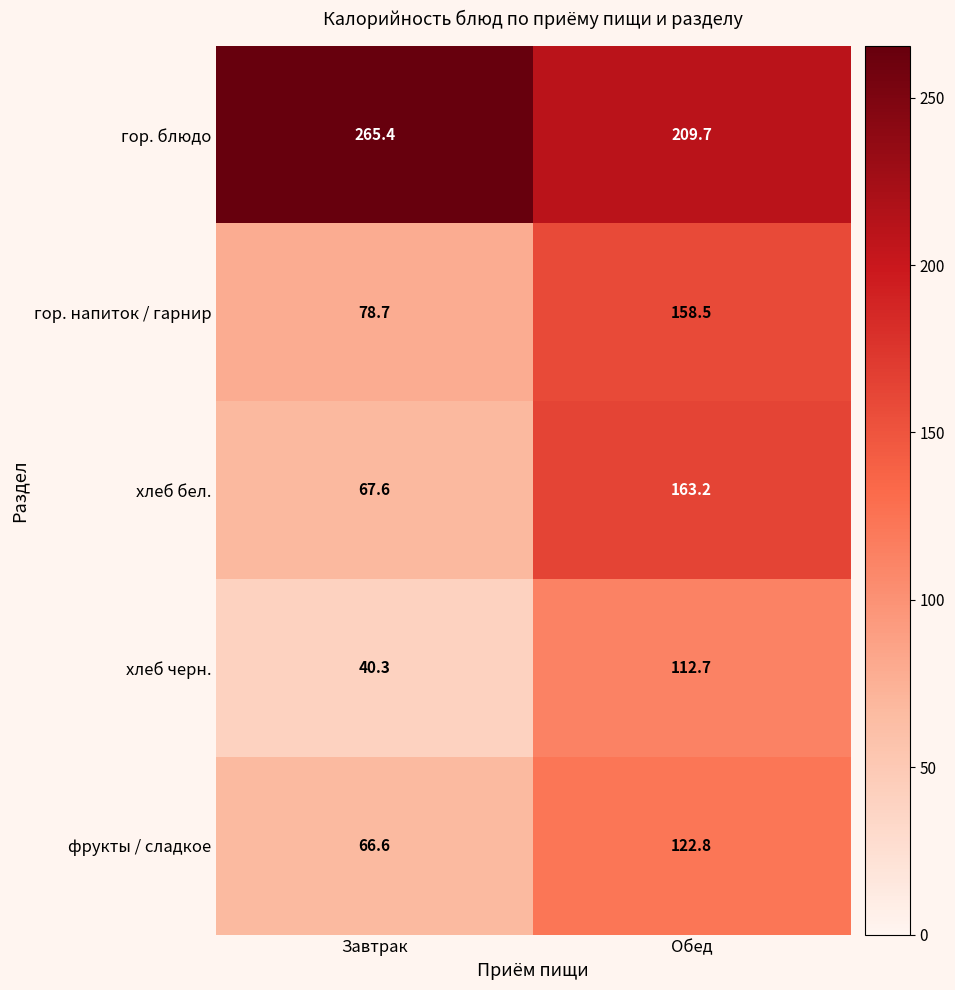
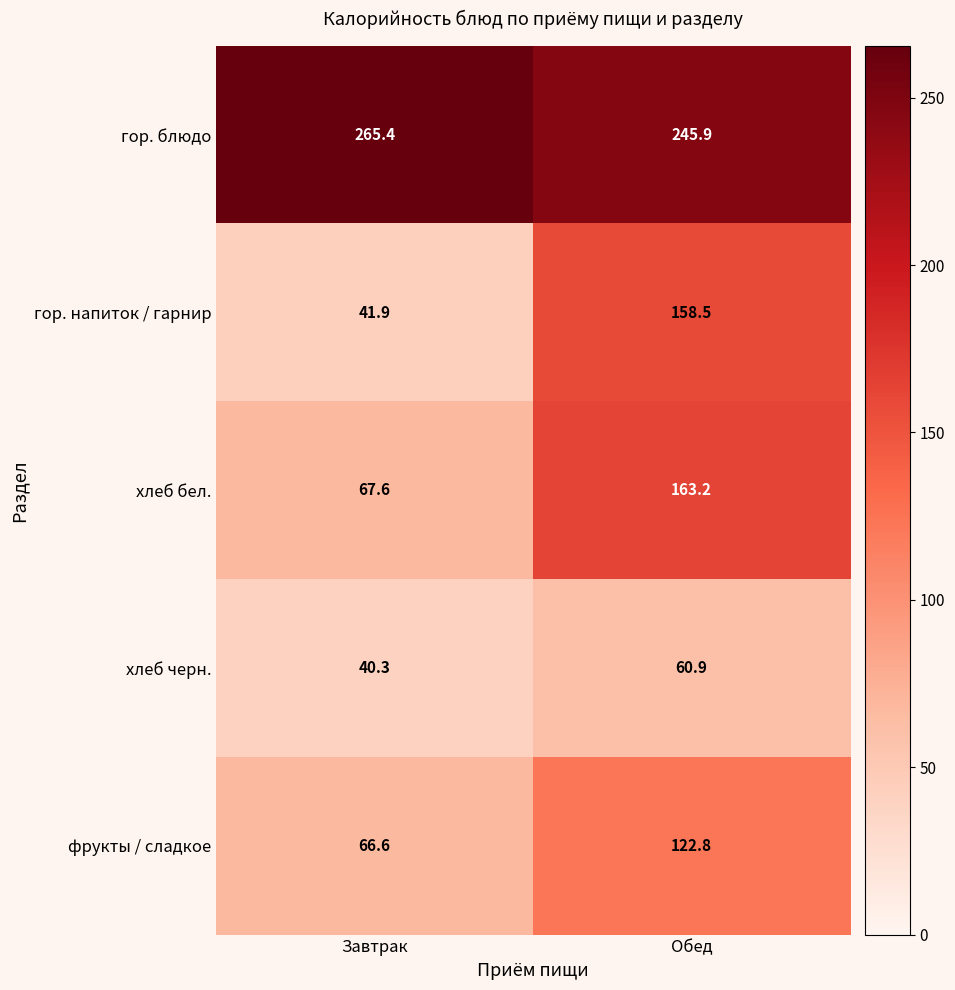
  {
    "гор. блюдо": {
      "Завтрак": 265.4,
-     "Обед": 209.7
+     "Обед": 245.9
    },
    "гор. напиток / гарнир": {
-     "Завтрак": 78.7,
+     "Завтрак": 41.9,
      "Обед": 158.5
    },
    "хлеб бел.": {
      "Завтрак": 67.6,
      "Обед": 163.2
    },
    "хлеб черн.": {
      "Завтрак": 40.3,
-     "Обед": 112.7
+     "Обед": 60.9
    },
    "фрукты / сладкое": {
      "Завтрак": 66.6,
      "Обед": 122.8
    }
  }
